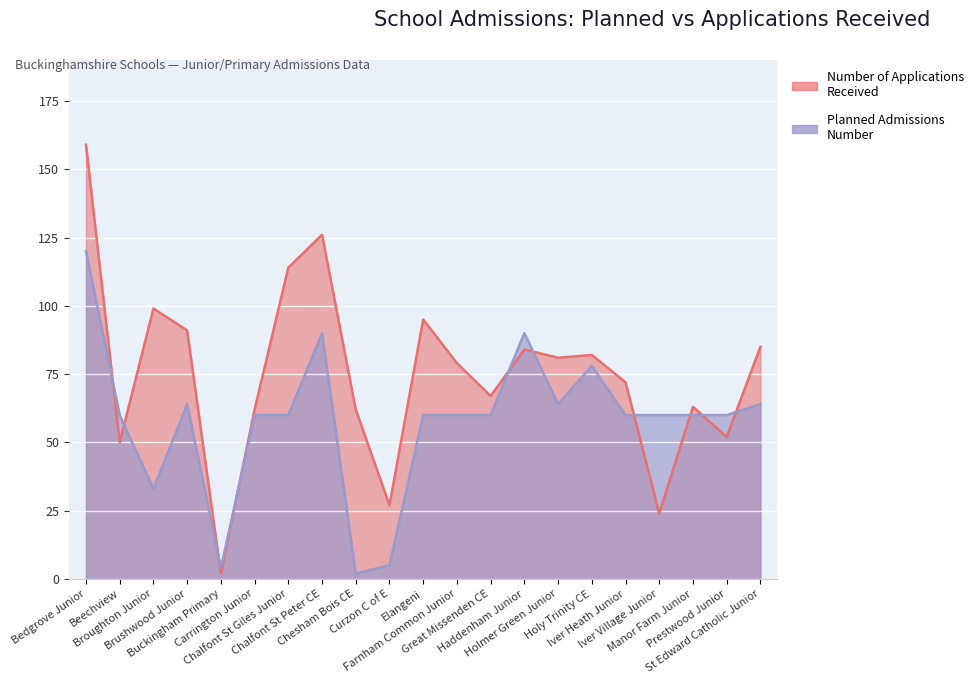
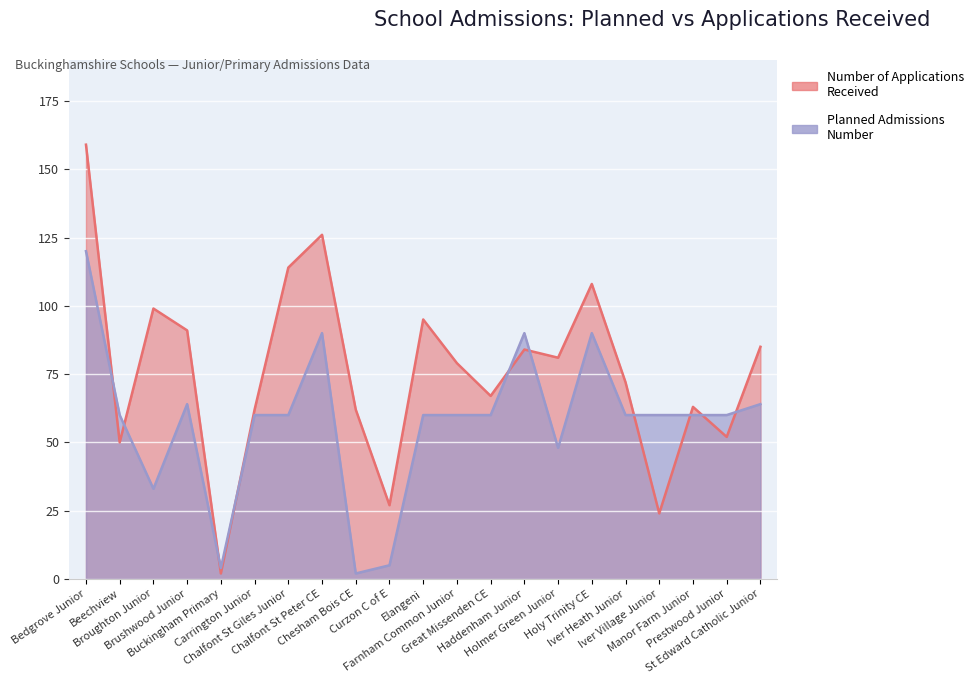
  {
    "Number of Applications Received": {
      "Bedgrove Junior": 159,
      "Beechview": 50,
      "Broughton Junior": 99,
      "Brushwood Junior": 91,
      "Buckingham Primary": 2,
      "Carrington Junior": 62,
      "Chalfont St Giles Junior": 114,
      "Chalfont St Peter CE": 126,
      "Chesham Bois CE": 62,
      "Curzon C of E": 27,
      "Elangeni": 95,
      "Farnham Common Junior": 79,
      "Great Missenden CE": 67,
      "Haddenham Junior": 84,
      "Holmer Green Junior": 81,
-     "Holy Trinity CE": 82,
+     "Holy Trinity CE": 108,
      "Iver Heath Junior": 72,
      "Iver Village Junior": 24,
      "Manor Farm Junior": 63,
      "Prestwood Junior": 52,
      "St Edward Catholic Junior": 85
    },
    "Planned Admissions Number": {
      "Bedgrove Junior": 120,
      "Beechview": 60,
      "Broughton Junior": 33,
      "Brushwood Junior": 64,
      "Buckingham Primary": 4,
      "Carrington Junior": 60,
      "Chalfont St Giles Junior": 60,
      "Chalfont St Peter CE": 90,
      "Chesham Bois CE": 2,
      "Curzon C of E": 5,
      "Elangeni": 60,
      "Farnham Common Junior": 60,
      "Great Missenden CE": 60,
      "Haddenham Junior": 90,
-     "Holmer Green Junior": 64,
-     "Holy Trinity CE": 78,
+     "Holmer Green Junior": 48,
+     "Holy Trinity CE": 90,
      "Iver Heath Junior": 60,
      "Iver Village Junior": 60,
      "Manor Farm Junior": 60,
      "Prestwood Junior": 60,
      "St Edward Catholic Junior": 64
    }
  }
